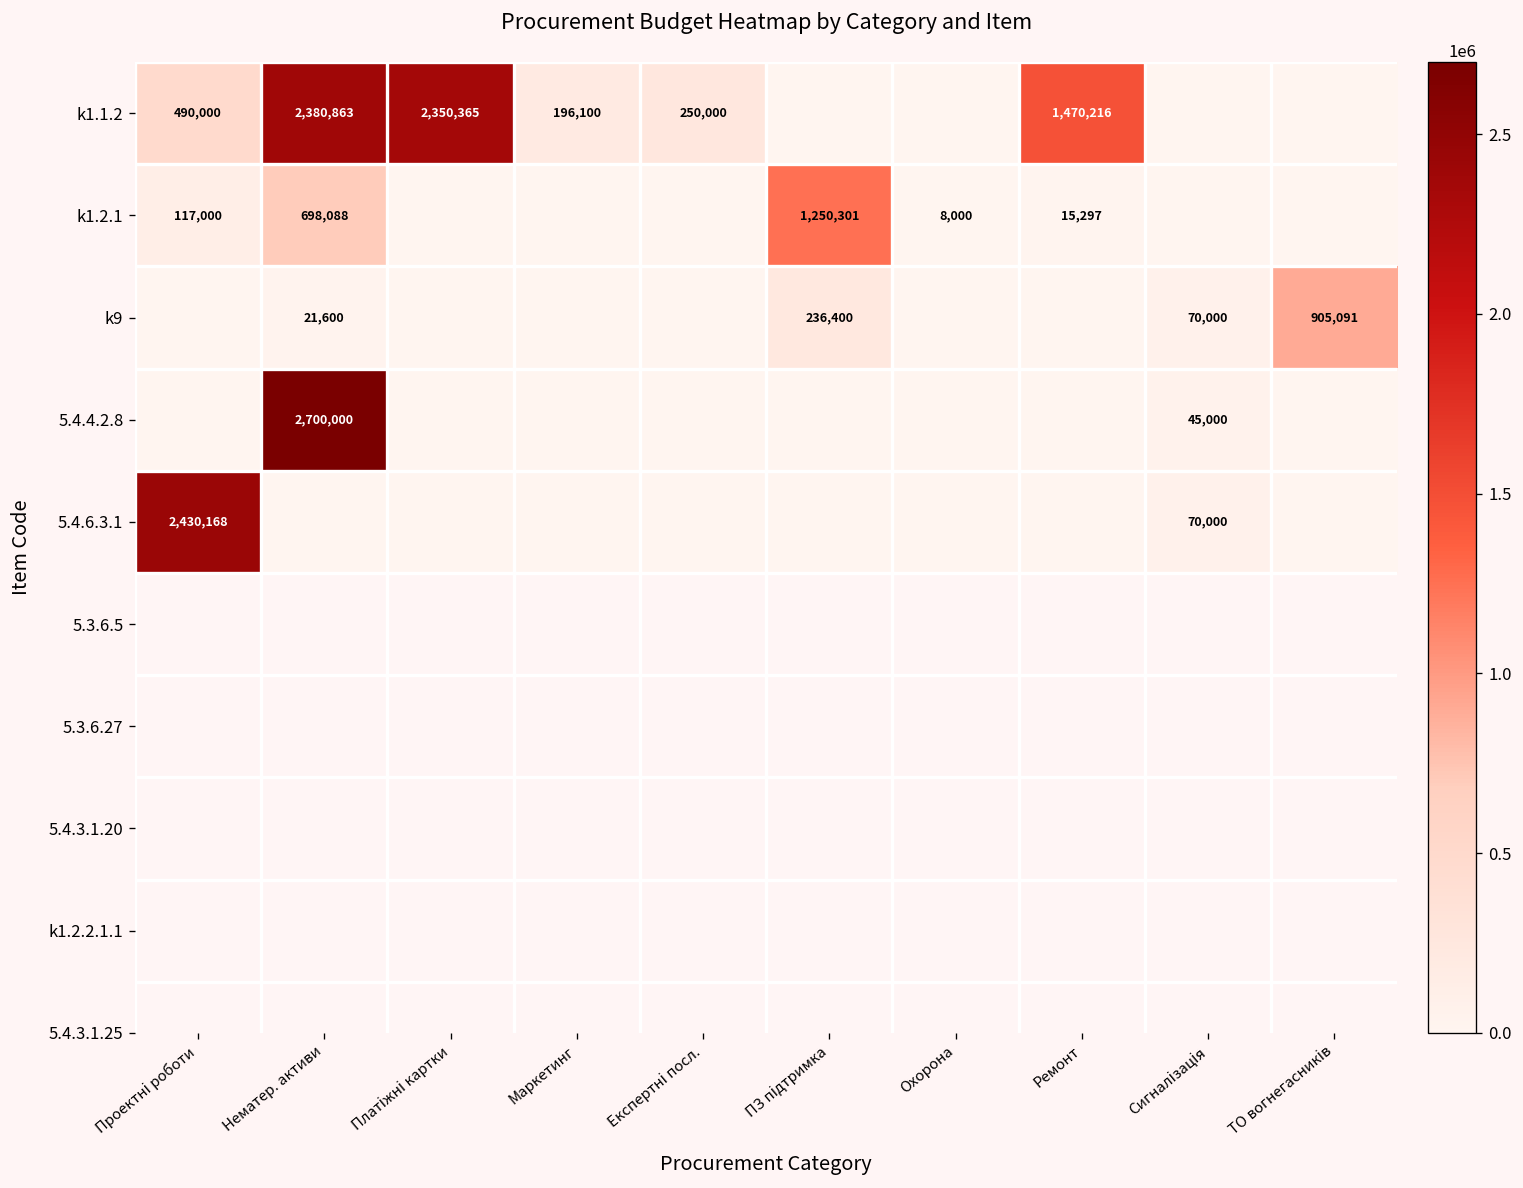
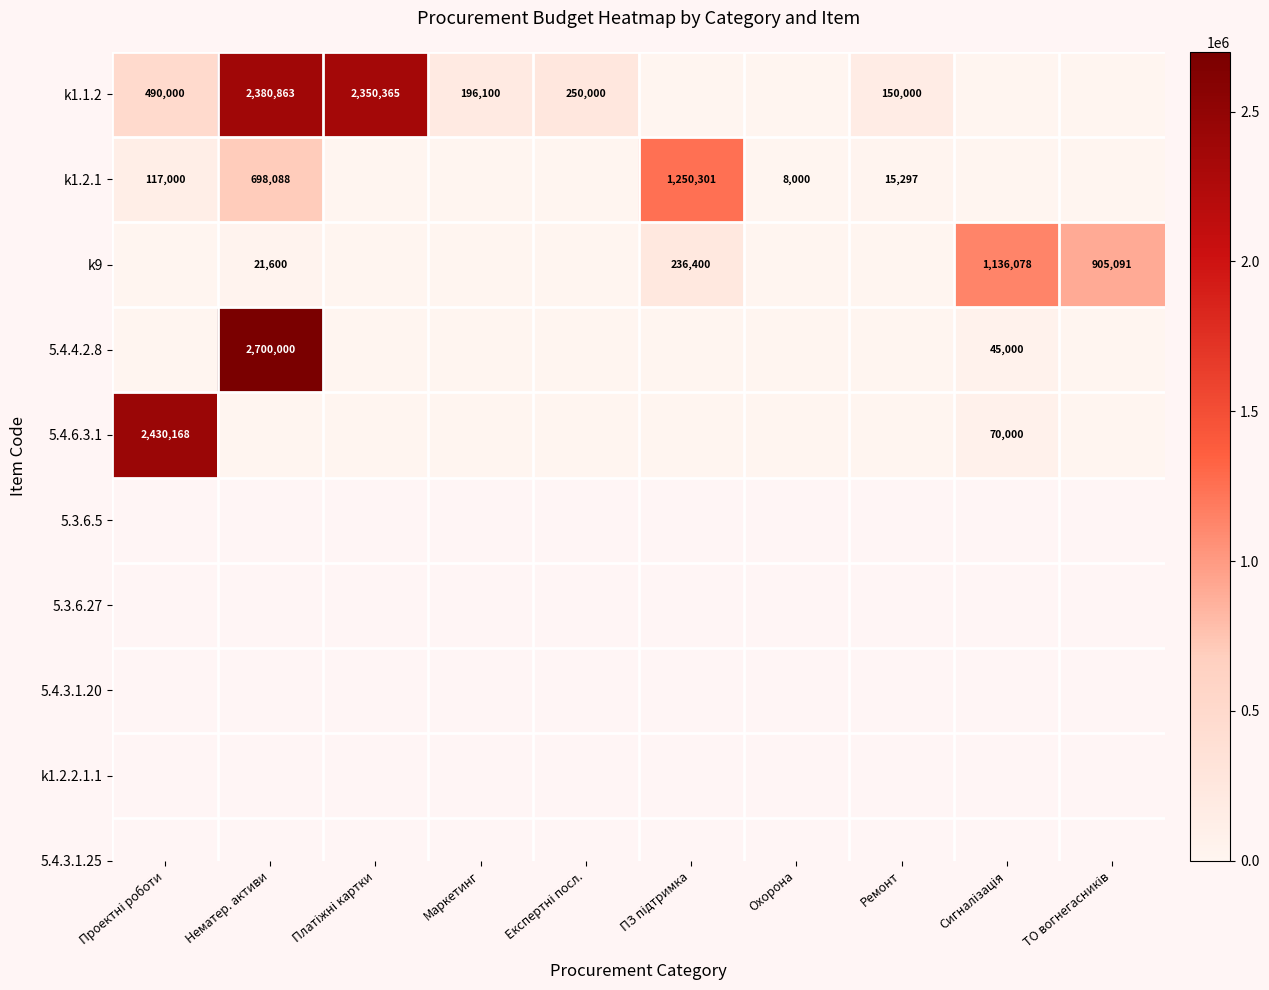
  {
    "k1.1.2": {
      "Проектні роботи": "490,000",
      "Нематер. активи": "2,380,863",
      "Платіжні картки": "2,350,365",
      "Маркетинг": "196,100",
      "Експертні посл.": "250,000",
-     "Ремонт": "1,470,216"
+     "Ремонт": "150,000"
    },
    "k1.2.1": {
      "Проектні роботи": "117,000",
      "Нематер. активи": "698,088",
      "ПЗ підтримка": "1,250,301",
      "Охорона": "8,000",
      "Ремонт": "15,297"
    },
    "k9": {
      "Нематер. активи": "21,600",
      "ПЗ підтримка": "236,400",
-     "Сигналізація": "70,000",
+     "Сигналізація": "1,136,078",
      "ТО вогнегасників": "905,091"
    },
    "5.4.4.2.8": {
      "Нематер. активи": "2,700,000",
      "Сигналізація": "45,000"
    },
    "5.4.6.3.1": {
      "Проектні роботи": "2,430,168",
      "Сигналізація": "70,000"
    }
  }
